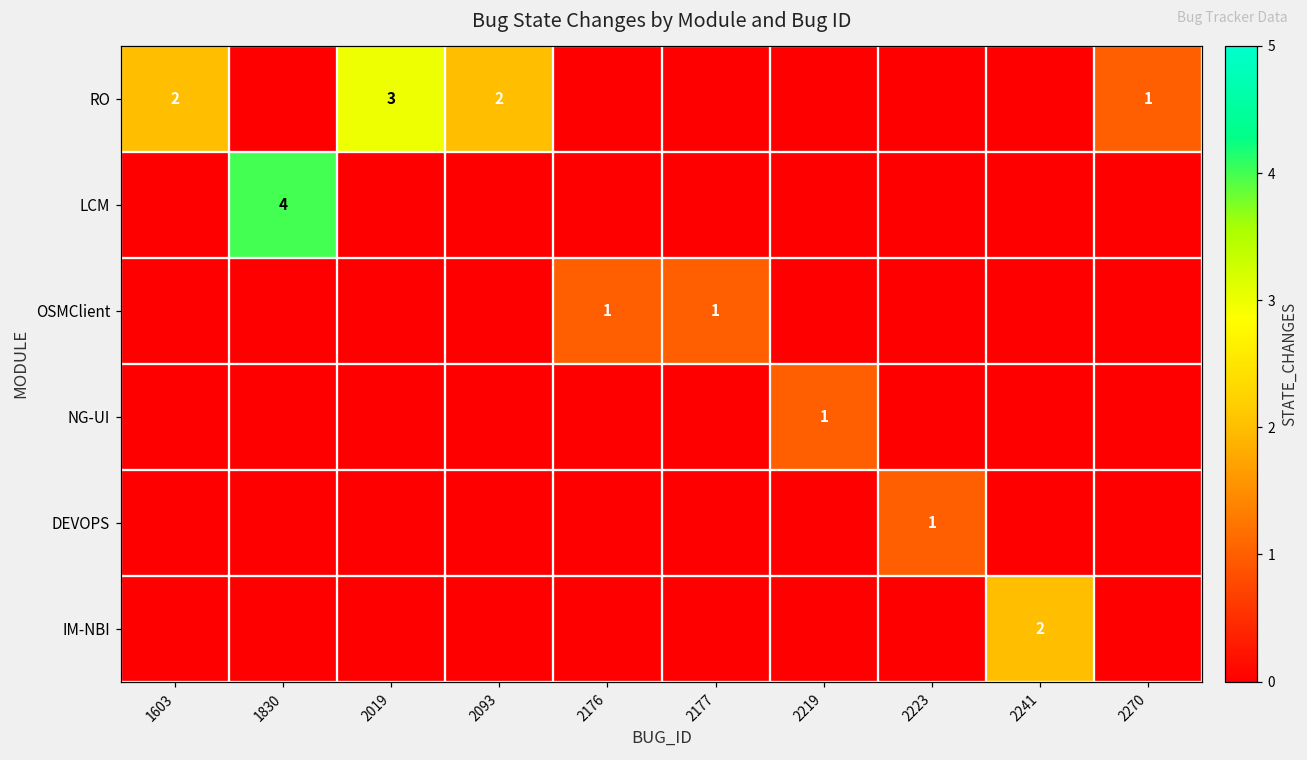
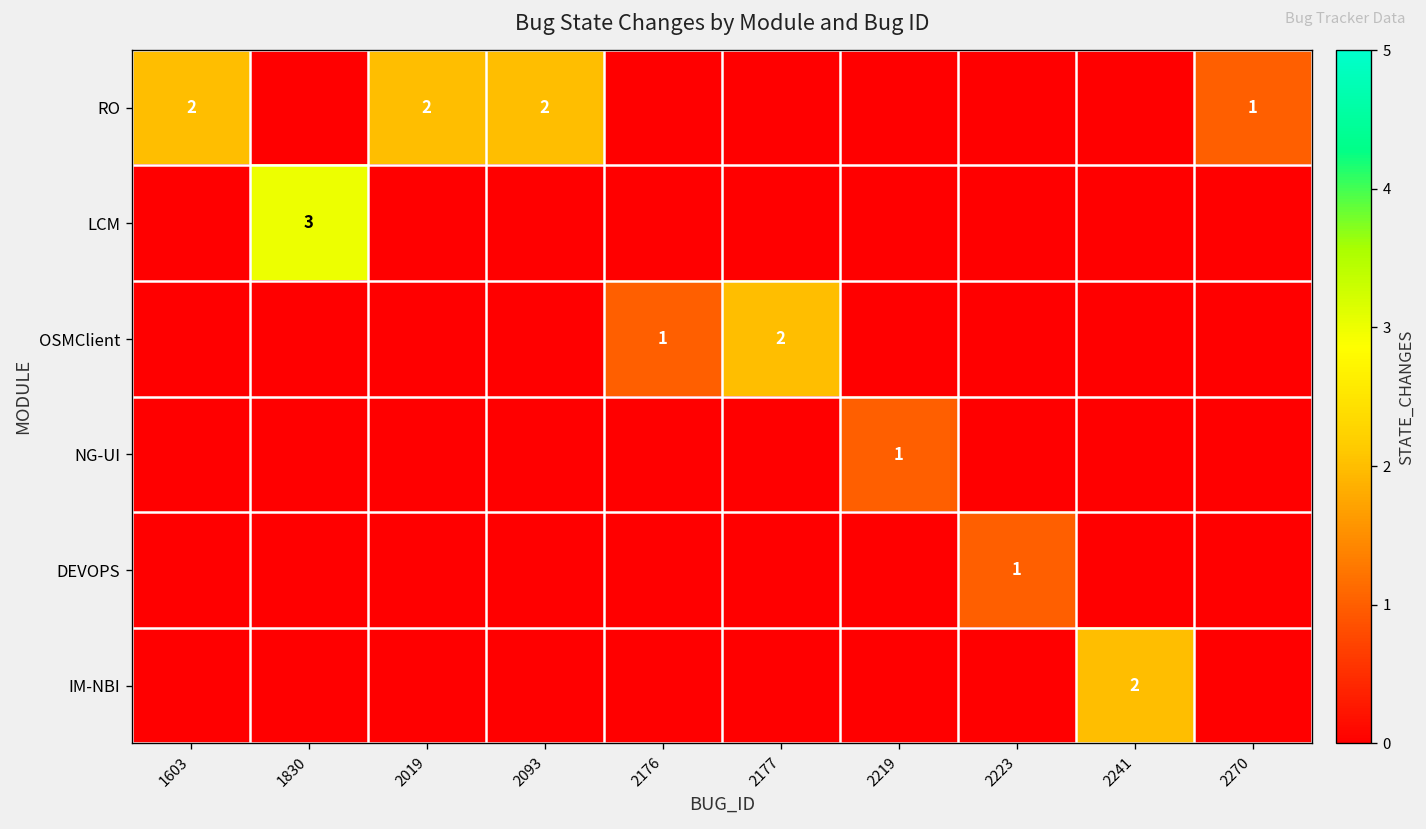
  {
    "RO": {
      "1603": 2,
-     "2019": 3,
+     "2019": 2,
      "2093": 2,
      "2270": 1
    },
    "LCM": {
-     "1830": 4
+     "1830": 3
    },
    "OSMClient": {
      "2176": 1,
-     "2177": 1
+     "2177": 2
    },
    "NG-UI": {
      "2219": 1
    },
    "DEVOPS": {
      "2223": 1
    },
    "IM-NBI": {
      "2241": 2
    }
  }
